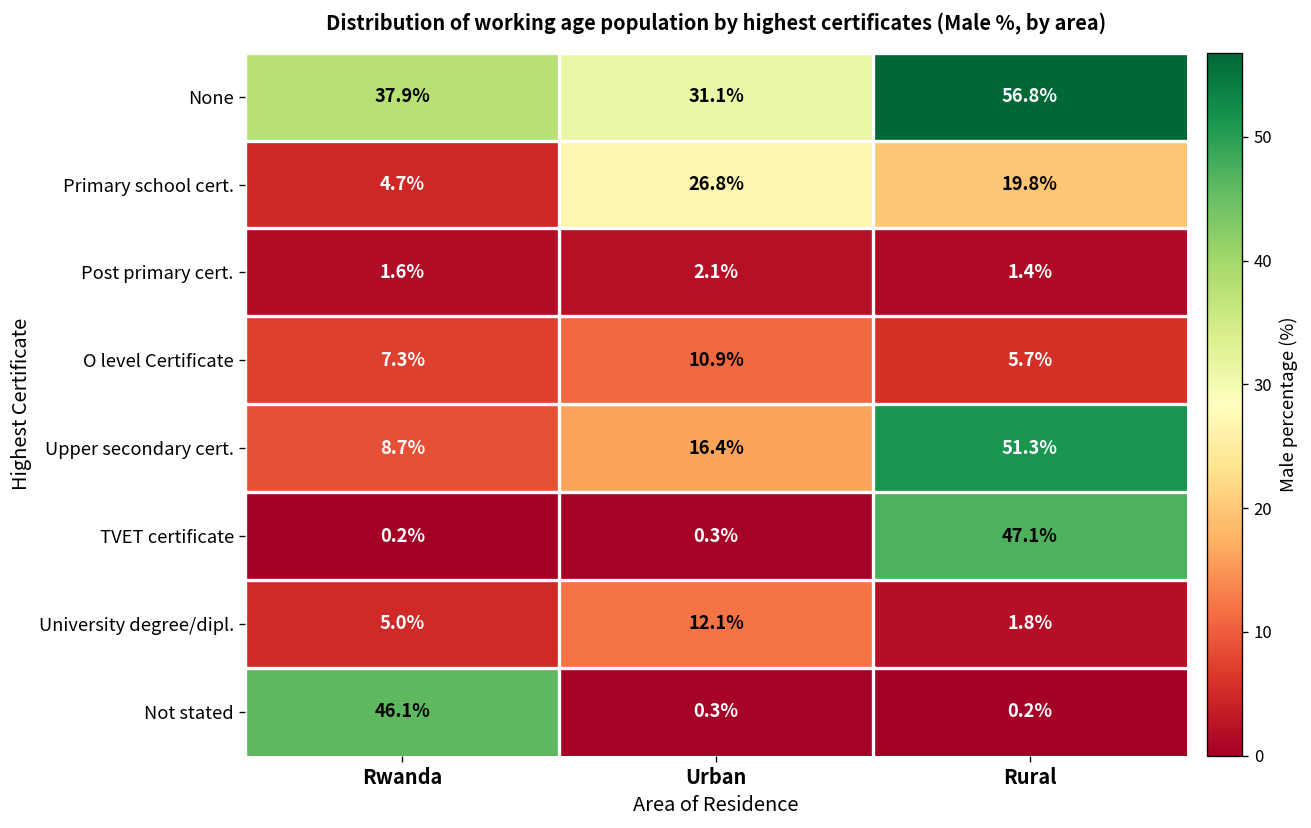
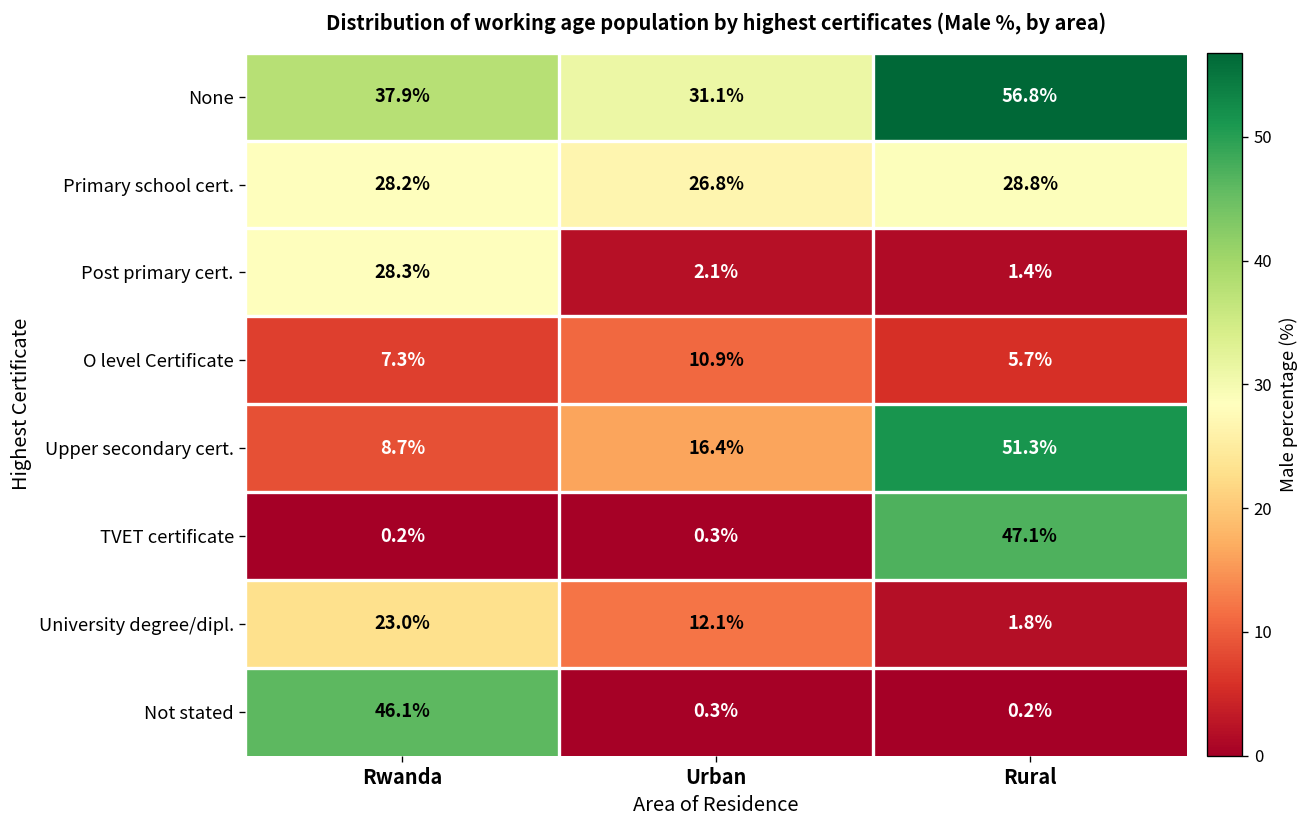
  {
    "None": {
      "Rwanda": "37.9%",
      "Urban": "31.1%",
      "Rural": "56.8%"
    },
    "Primary school cert.": {
-     "Rwanda": "4.7%",
+     "Rwanda": "28.2%",
      "Urban": "26.8%",
-     "Rural": "19.8%"
+     "Rural": "28.8%"
    },
    "Post primary cert.": {
-     "Rwanda": "1.6%",
+     "Rwanda": "28.3%",
      "Urban": "2.1%",
      "Rural": "1.4%"
    },
    "O level Certificate": {
      "Rwanda": "7.3%",
      "Urban": "10.9%",
      "Rural": "5.7%"
    },
    "Upper secondary cert.": {
      "Rwanda": "8.7%",
      "Urban": "16.4%",
      "Rural": "51.3%"
    },
    "TVET certificate": {
      "Rwanda": "0.2%",
      "Urban": "0.3%",
      "Rural": "47.1%"
    },
    "University degree/dipl.": {
-     "Rwanda": "5.0%",
+     "Rwanda": "23.0%",
      "Urban": "12.1%",
      "Rural": "1.8%"
    },
    "Not stated": {
      "Rwanda": "46.1%",
      "Urban": "0.3%",
      "Rural": "0.2%"
    }
  }
